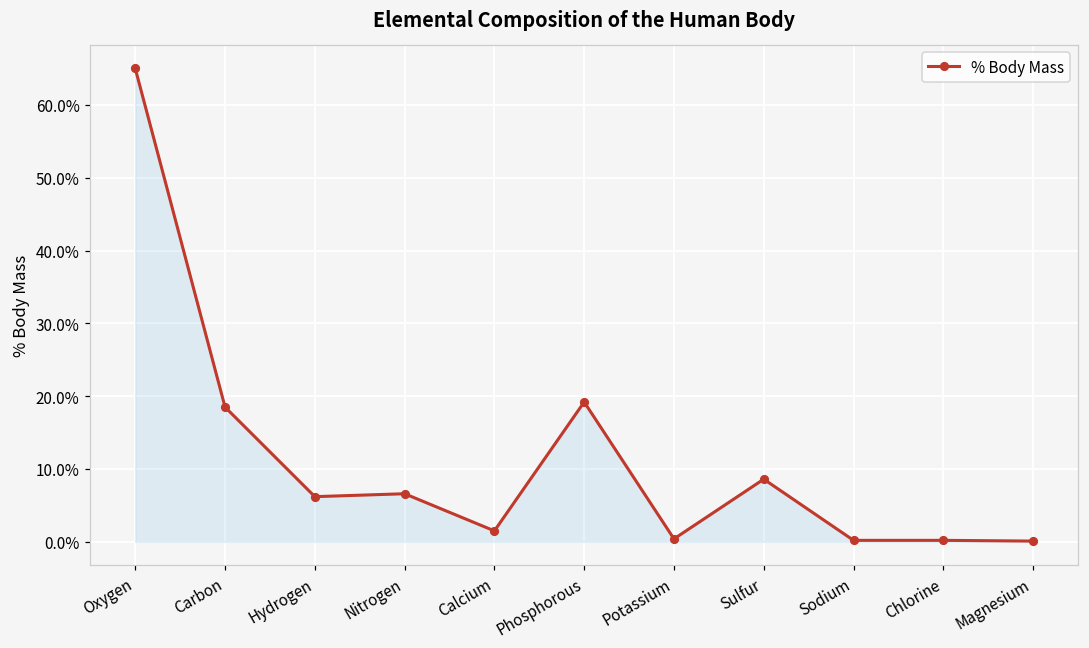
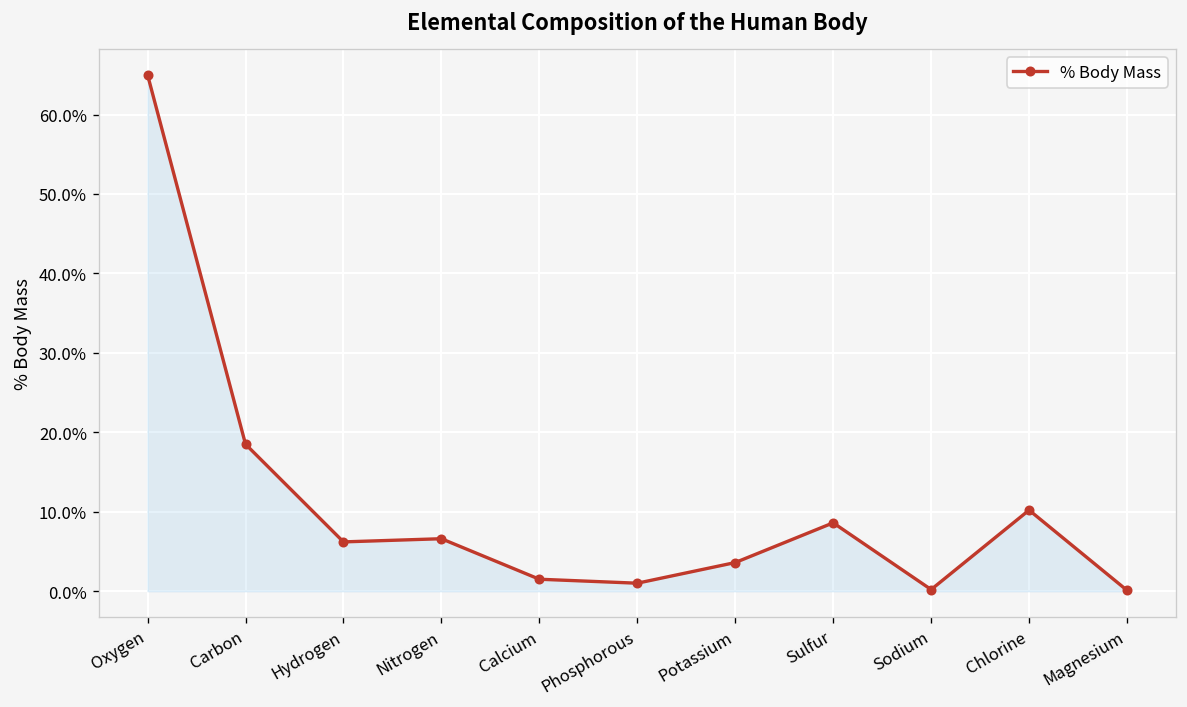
  {
    "Oxygen": "65%",
    "Carbon": "19%",
    "Hydrogen": "6%",
    "Nitrogen": "7%",
    "Calcium": "2%",
-   "Phosphorous": "19%",
-   "Potassium": "0%",
+   "Phosphorous": "1%",
+   "Potassium": "4%",
    "Sulfur": "9%",
    "Sodium": "0%",
-   "Chlorine": "0%",
+   "Chlorine": "10%",
    "Magnesium": "0%"
  }
